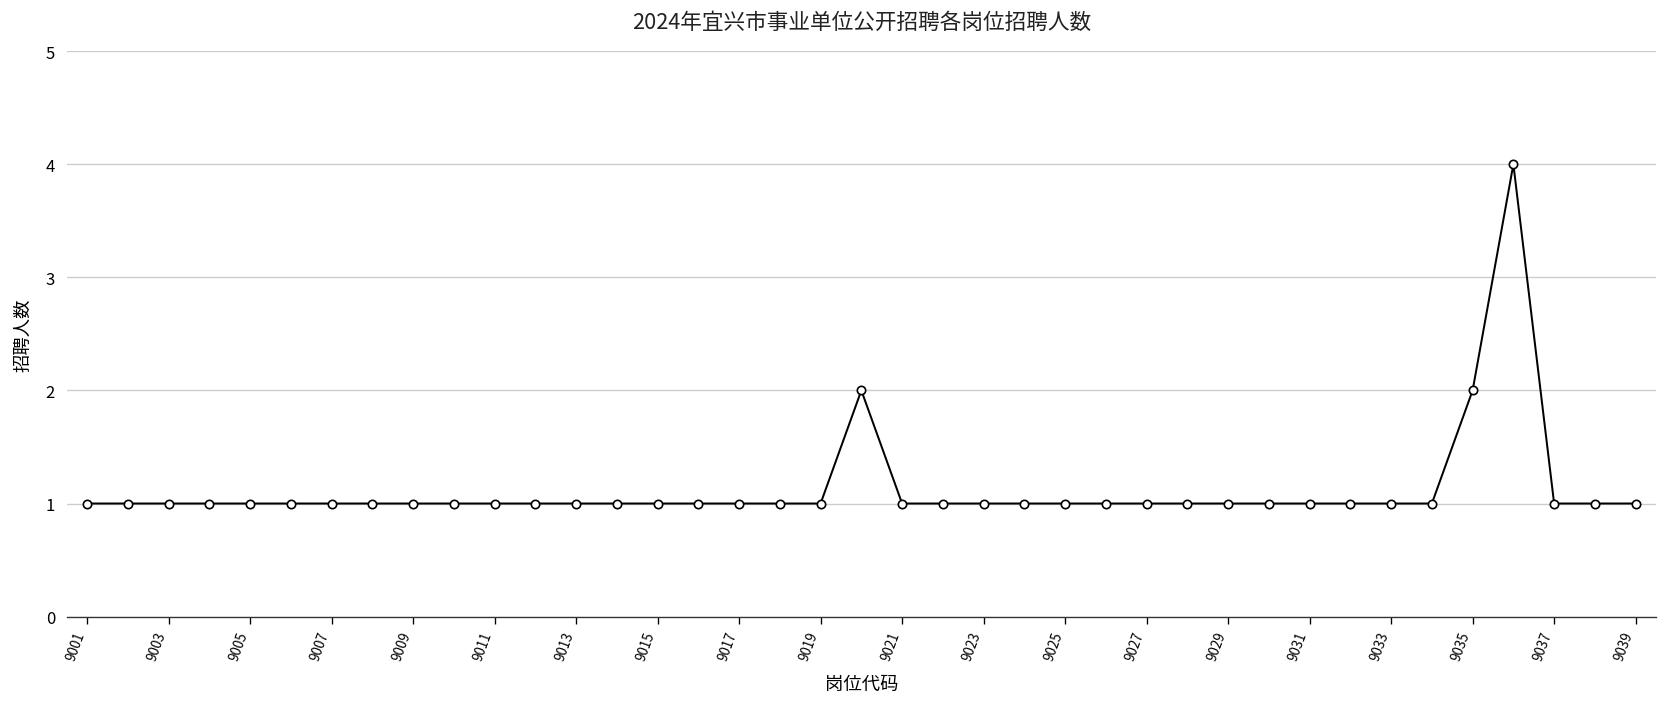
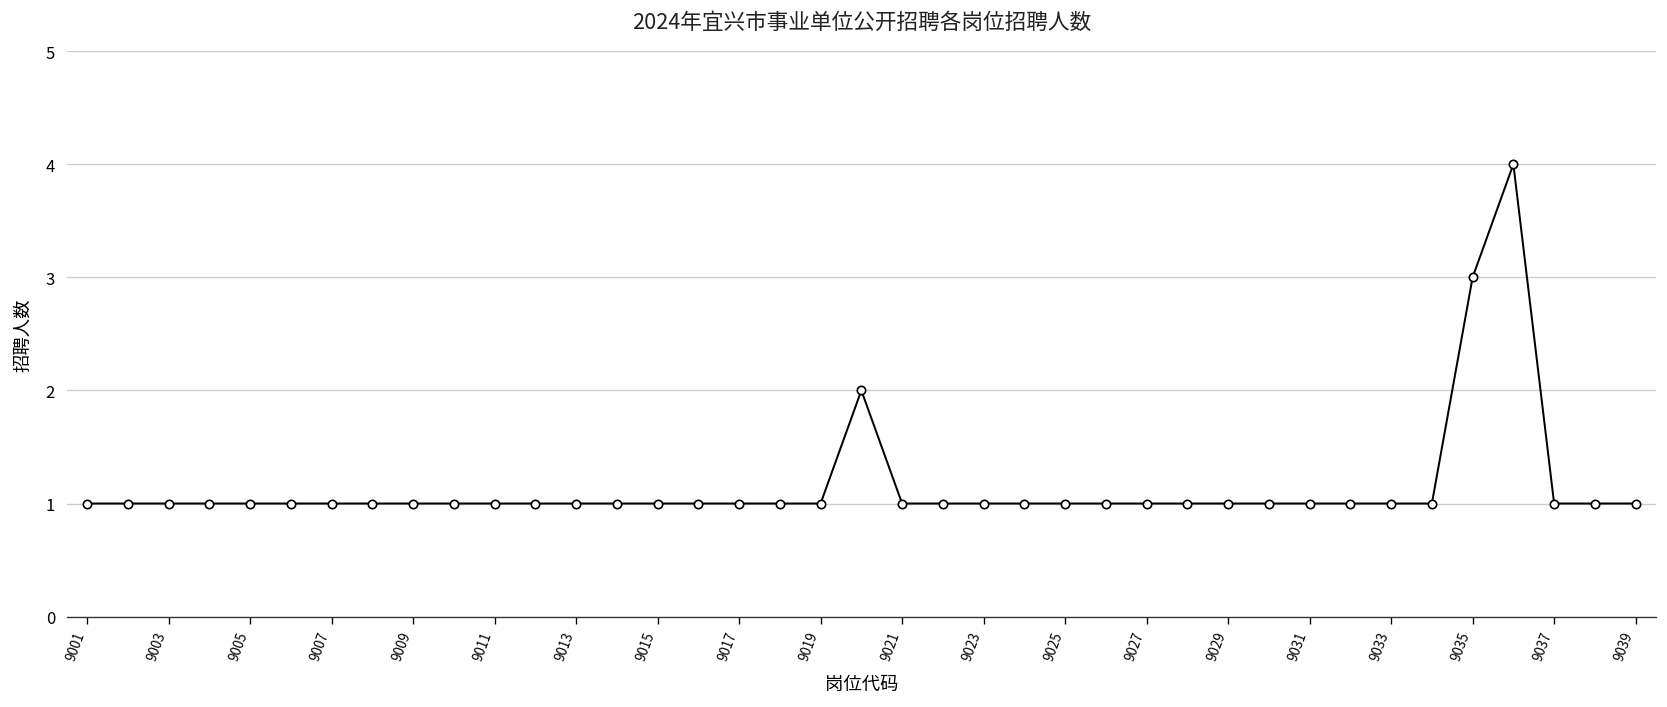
  {
    "9001": 1,
    "9003": 1,
    "9005": 1,
    "9007": 1,
    "9009": 1,
    "9011": 1,
    "9013": 1,
    "9015": 1,
    "9017": 1,
    "9019": 1,
    "9021": 1,
    "9023": 1,
    "9025": 1,
    "9027": 1,
    "9029": 1,
    "9031": 1,
    "9033": 1,
-   "9035": 2,
+   "9035": 3,
    "9037": 1,
    "9039": 1
  }
